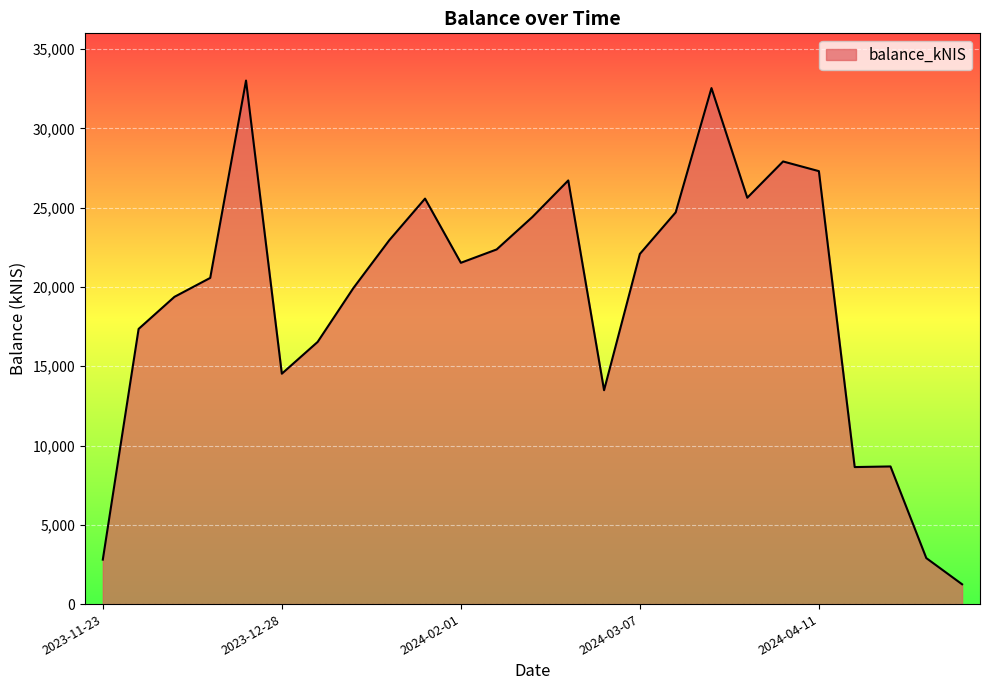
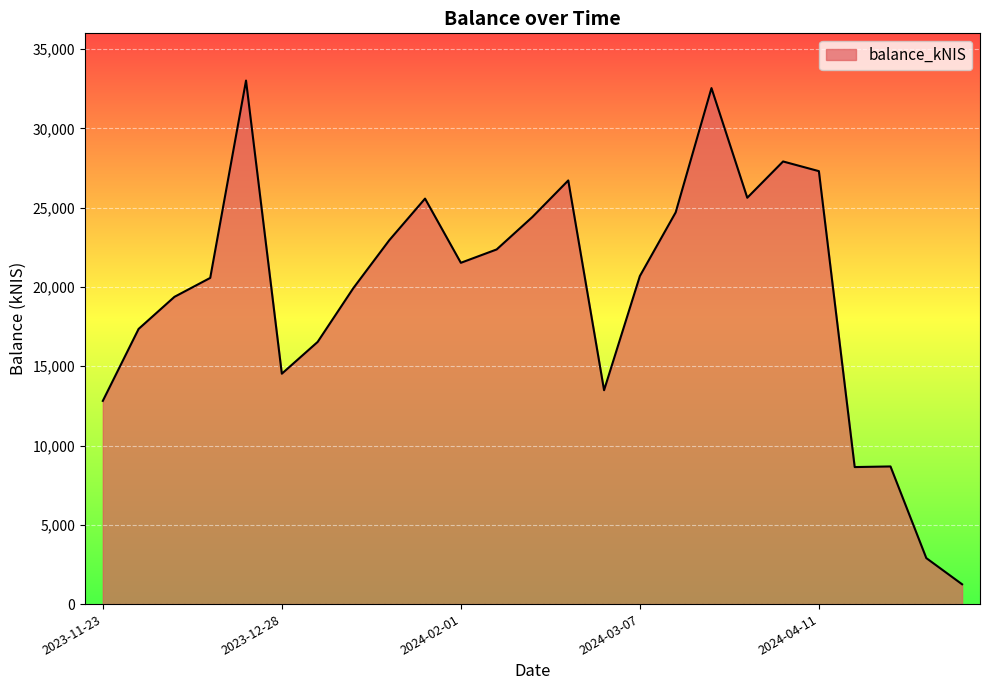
  {
-   "2023-11-23": "2,800",
+   "2023-11-23": "12,800",
    "2023-12-28": "14,500",
    "2024-02-01": "21,500",
-   "2024-03-07": "22,100",
+   "2024-03-07": "20,700",
    "2024-04-11": "27,300"
  }
